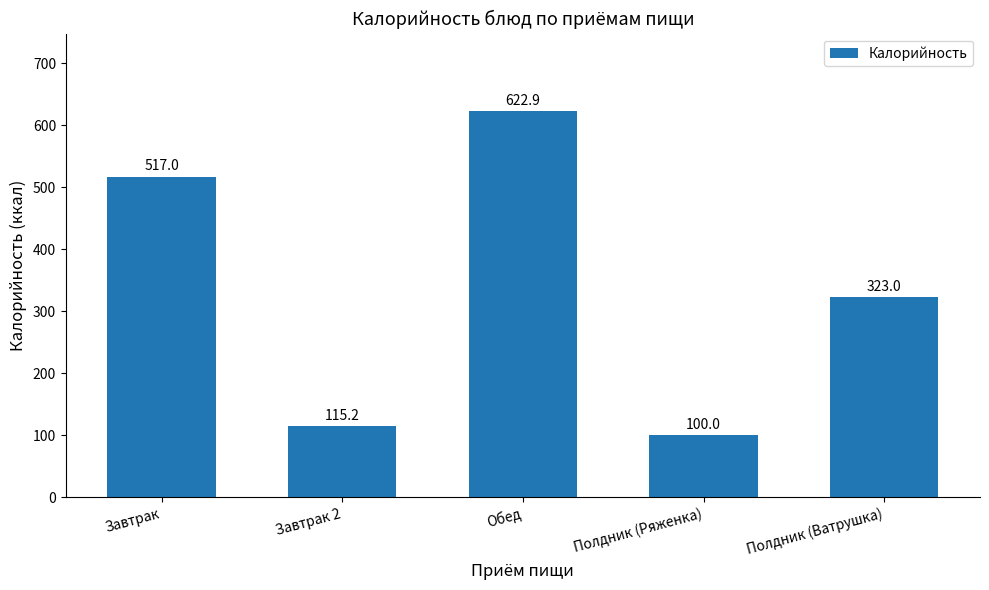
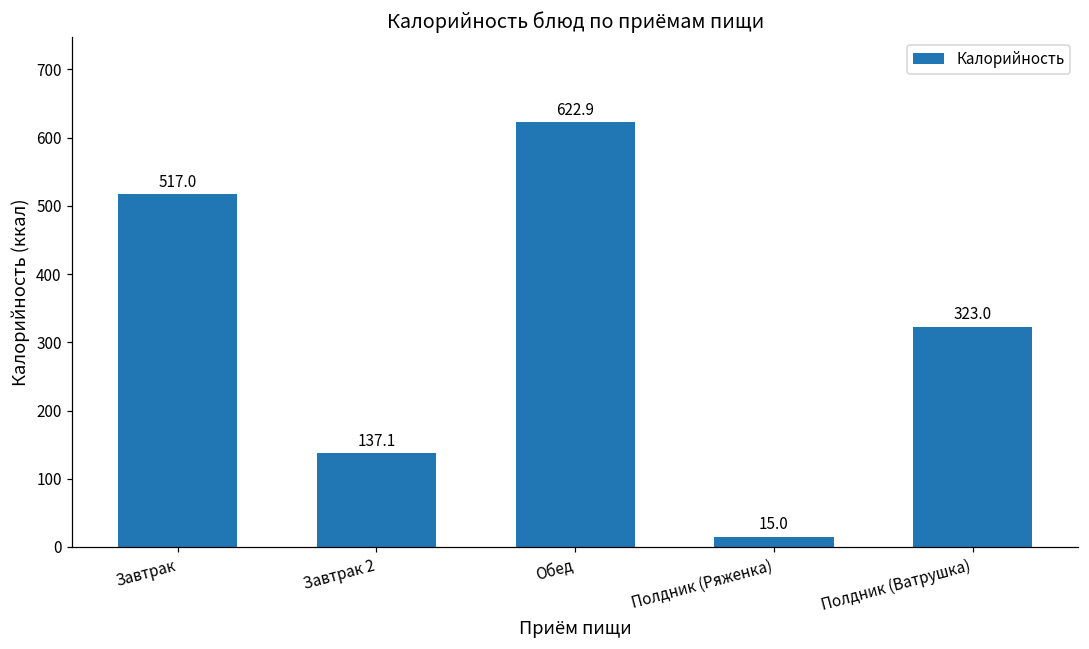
  {
    "Завтрак": 517.0,
-   "Завтрак 2": 115.2,
+   "Завтрак 2": 137.1,
    "Обед": 622.9,
-   "Полдник (Ряженка)": 100.0,
+   "Полдник (Ряженка)": 15.0,
    "Полдник (Ватрушка)": 323.0
  }
